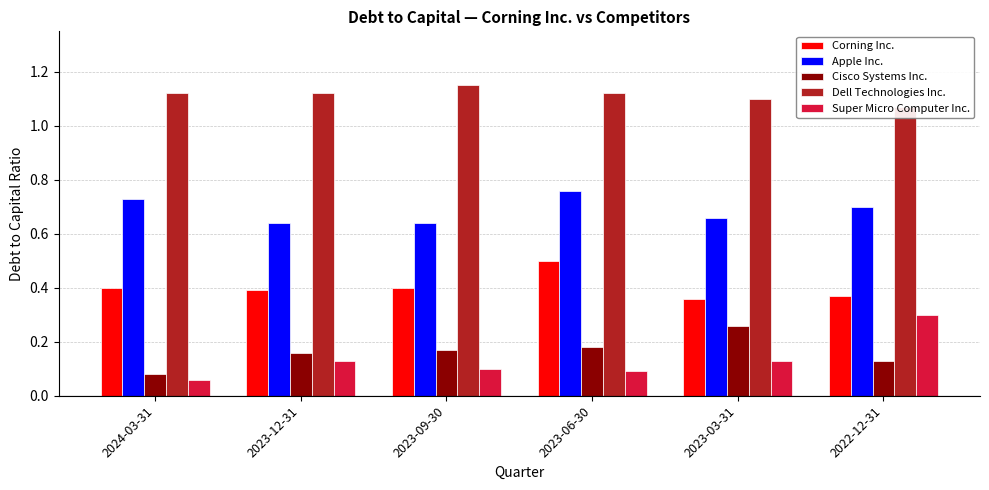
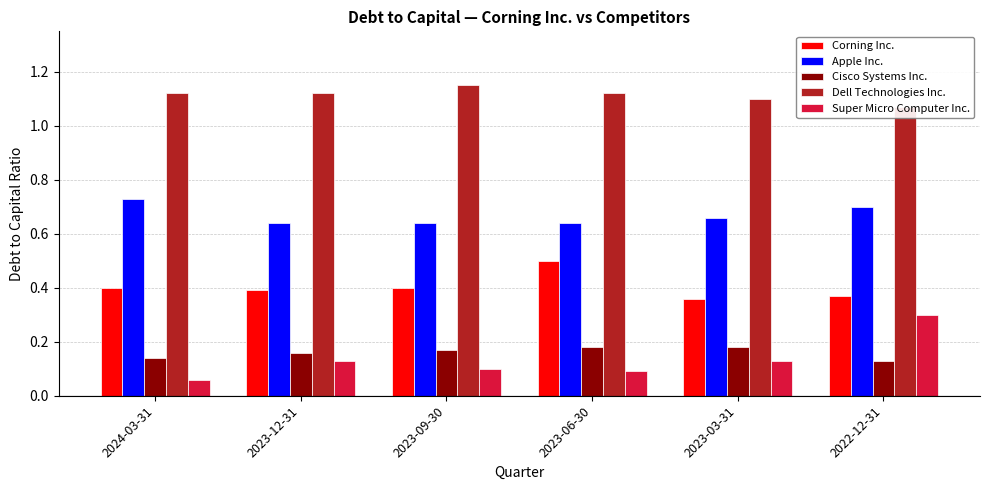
  {
    "Corning Inc.": {
      "2024-03-31": 0.40,
      "2023-12-31": 0.39,
      "2023-09-30": 0.40,
      "2023-06-30": 0.50,
      "2023-03-31": 0.36,
      "2022-12-31": 0.37
    },
    "Apple Inc.": {
      "2024-03-31": 0.73,
      "2023-12-31": 0.64,
      "2023-09-30": 0.64,
-     "2023-06-30": 0.76,
+     "2023-06-30": 0.64,
      "2023-03-31": 0.66,
      "2022-12-31": 0.70
    },
    "Cisco Systems Inc.": {
-     "2024-03-31": 0.08,
+     "2024-03-31": 0.14,
      "2023-12-31": 0.16,
      "2023-09-30": 0.17,
      "2023-06-30": 0.18,
-     "2023-03-31": 0.26,
+     "2023-03-31": 0.18,
      "2022-12-31": 0.13
    }
  }
